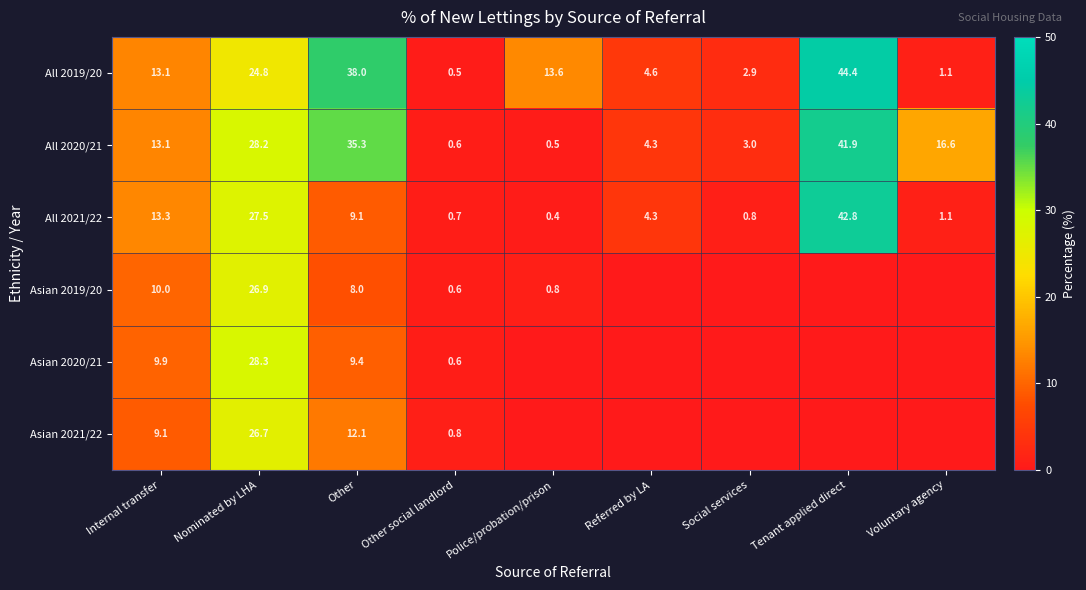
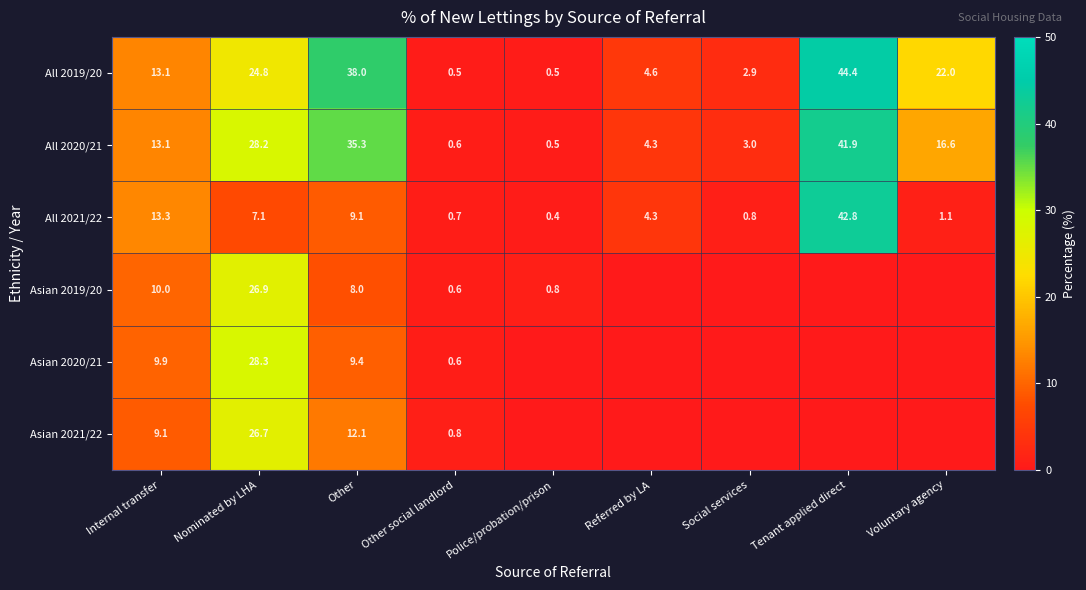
  {
    "All 2019/20": {
      "Internal transfer": 13.1,
      "Nominated by LHA": 24.8,
      "Other": 38.0,
      "Other social landlord": 0.5,
-     "Police/probation/prison": 13.6,
+     "Police/probation/prison": 0.5,
      "Referred by LA": 4.6,
      "Social services": 2.9,
      "Tenant applied direct": 44.4,
-     "Voluntary agency": 1.1
+     "Voluntary agency": 22.0
    },
    "All 2020/21": {
      "Internal transfer": 13.1,
      "Nominated by LHA": 28.2,
      "Other": 35.3,
      "Other social landlord": 0.6,
      "Police/probation/prison": 0.5,
      "Referred by LA": 4.3,
      "Social services": 3.0,
      "Tenant applied direct": 41.9,
      "Voluntary agency": 16.6
    },
    "All 2021/22": {
      "Internal transfer": 13.3,
-     "Nominated by LHA": 27.5,
+     "Nominated by LHA": 7.1,
      "Other": 9.1,
      "Other social landlord": 0.7,
      "Police/probation/prison": 0.4,
      "Referred by LA": 4.3,
      "Social services": 0.8,
      "Tenant applied direct": 42.8,
      "Voluntary agency": 1.1
    },
    "Asian 2019/20": {
      "Internal transfer": 10.0,
      "Nominated by LHA": 26.9,
      "Other": 8.0,
      "Other social landlord": 0.6,
      "Police/probation/prison": 0.8
    },
    "Asian 2020/21": {
      "Internal transfer": 9.9,
      "Nominated by LHA": 28.3,
      "Other": 9.4,
      "Other social landlord": 0.6
    },
    "Asian 2021/22": {
      "Internal transfer": 9.1,
      "Nominated by LHA": 26.7,
      "Other": 12.1,
      "Other social landlord": 0.8
    }
  }
